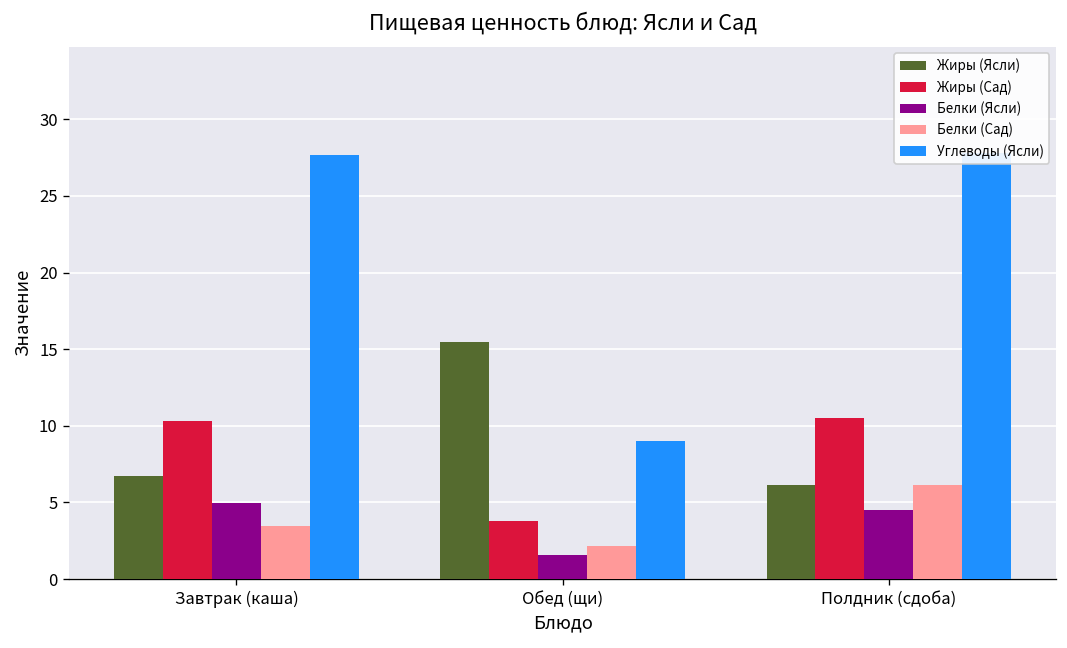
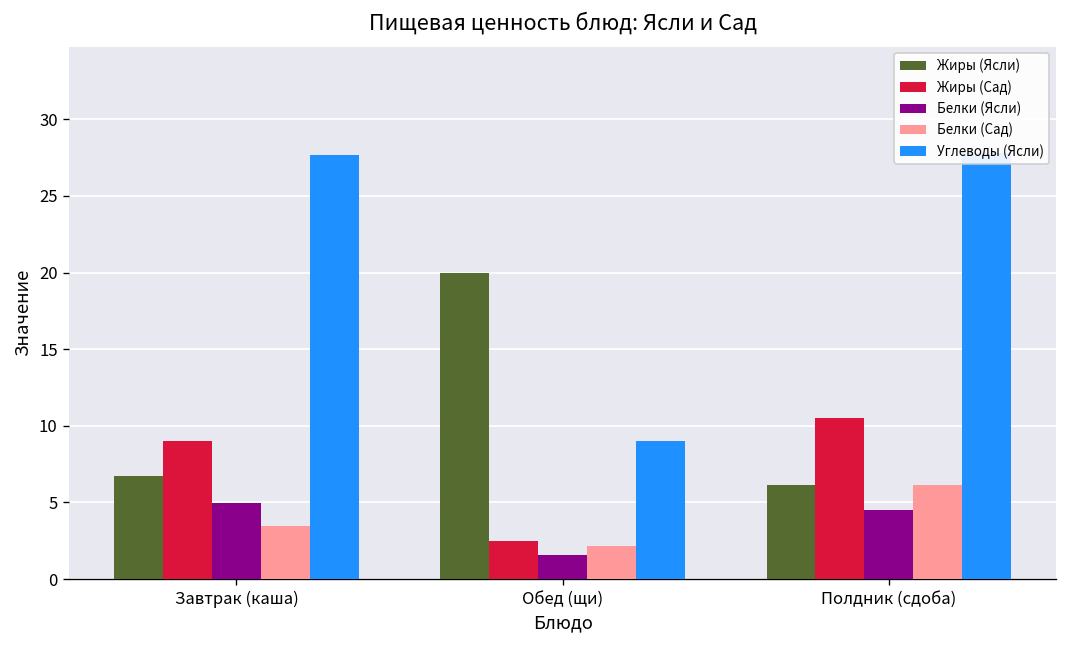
  {
    "Жиры (Ясли)": {
      "Завтрак (каша)": 6.8,
-     "Обед (щи)": 15.5,
+     "Обед (щи)": 20.0,
      "Полдник (сдоба)": 6.1
    },
    "Жиры (Сад)": {
-     "Завтрак (каша)": 10.3,
-     "Обед (щи)": 3.8,
+     "Завтрак (каша)": 9.0,
+     "Обед (щи)": 2.5,
      "Полдник (сдоба)": 10.5
    },
    "Белки (Ясли)": {
      "Завтрак (каша)": 5.0,
      "Обед (щи)": 1.6,
      "Полдник (сдоба)": 4.5
    },
    "Белки (Сад)": {
      "Завтрак (каша)": 3.5,
      "Обед (щи)": 2.1,
      "Полдник (сдоба)": 6.1
    },
    "Углеводы (Ясли)": {
      "Завтрак (каша)": 27.7,
      "Обед (щи)": 9.0
    }
  }
